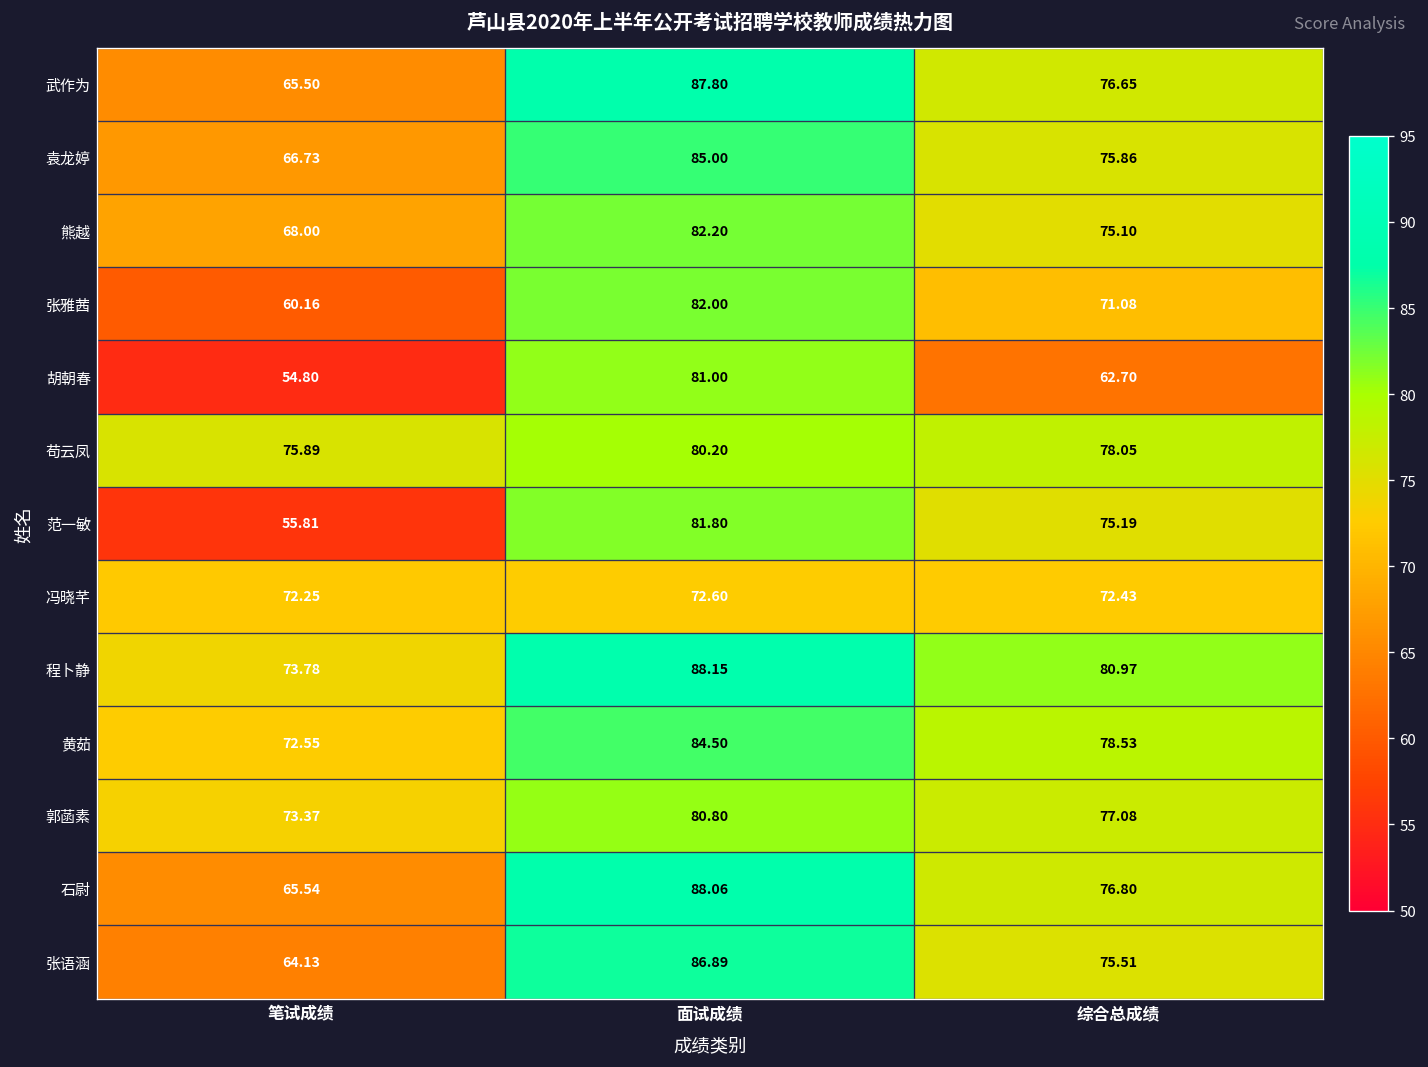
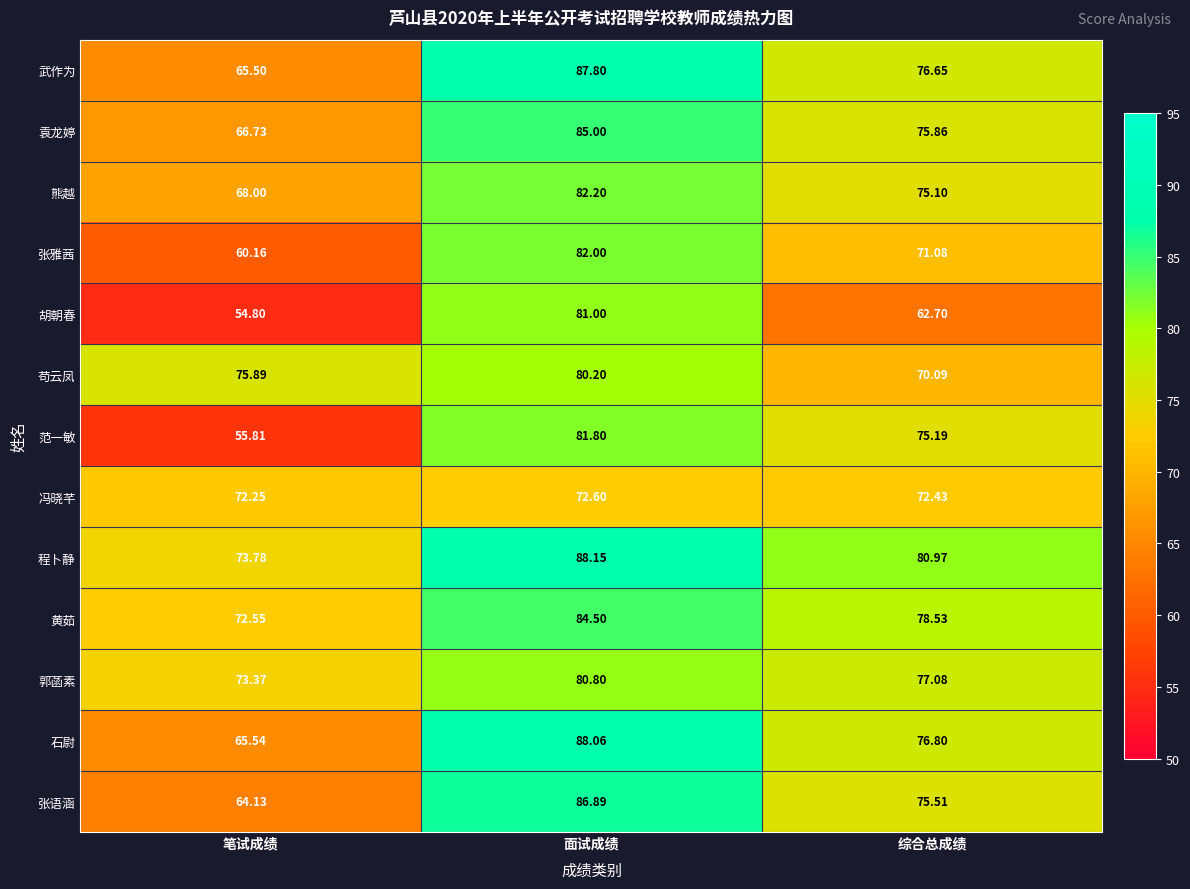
  {
    "武作为": {
      "笔试成绩": 65.50,
      "面试成绩": 87.80,
      "综合总成绩": 76.65
    },
    "袁龙婷": {
      "笔试成绩": 66.73,
      "面试成绩": 85.00,
      "综合总成绩": 75.86
    },
    "熊越": {
      "笔试成绩": 68.00,
      "面试成绩": 82.20,
      "综合总成绩": 75.10
    },
    "张雅茜": {
      "笔试成绩": 60.16,
      "面试成绩": 82.00,
      "综合总成绩": 71.08
    },
    "胡朝春": {
      "笔试成绩": 54.80,
      "面试成绩": 81.00,
      "综合总成绩": 62.70
    },
    "苟云凤": {
      "笔试成绩": 75.89,
      "面试成绩": 80.20,
-     "综合总成绩": 78.05
+     "综合总成绩": 70.09
    },
    "范一敏": {
      "笔试成绩": 55.81,
      "面试成绩": 81.80,
      "综合总成绩": 75.19
    },
    "冯晓芊": {
      "笔试成绩": 72.25,
      "面试成绩": 72.60,
      "综合总成绩": 72.43
    },
    "程卜静": {
      "笔试成绩": 73.78,
      "面试成绩": 88.15,
      "综合总成绩": 80.97
    },
    "黄茹": {
      "笔试成绩": 72.55,
      "面试成绩": 84.50,
      "综合总成绩": 78.53
    },
    "郭菡素": {
      "笔试成绩": 73.37,
      "面试成绩": 80.80,
      "综合总成绩": 77.08
    },
    "石尉": {
      "笔试成绩": 65.54,
      "面试成绩": 88.06,
      "综合总成绩": 76.80
    },
    "张语涵": {
      "笔试成绩": 64.13,
      "面试成绩": 86.89,
      "综合总成绩": 75.51
    }
  }
